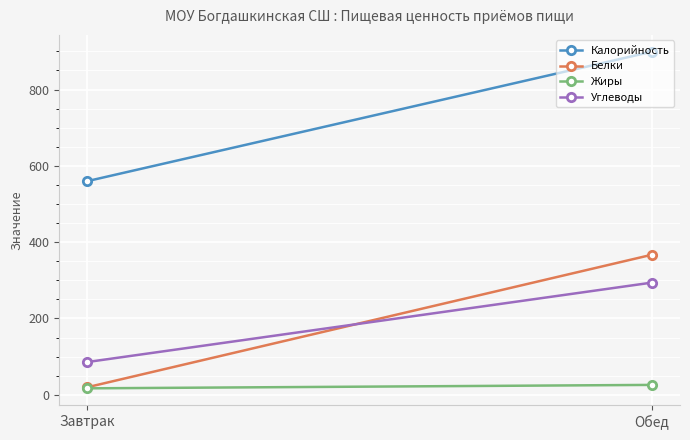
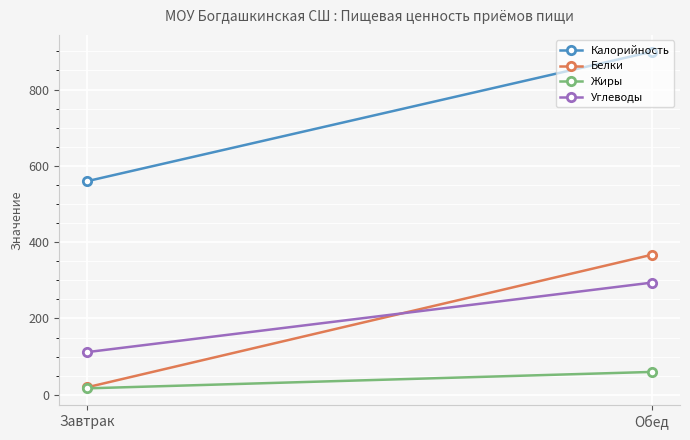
  {
    "Калорийность": {
      "Завтрак": 560
    },
    "Белки": {
      "Обед": 370
    },
    "Жиры": {
-     "Обед": 30
+     "Обед": 60
    },
    "Углеводы": {
-     "Завтрак": 90,
+     "Завтрак": 110,
      "Обед": 290
    }
  }
